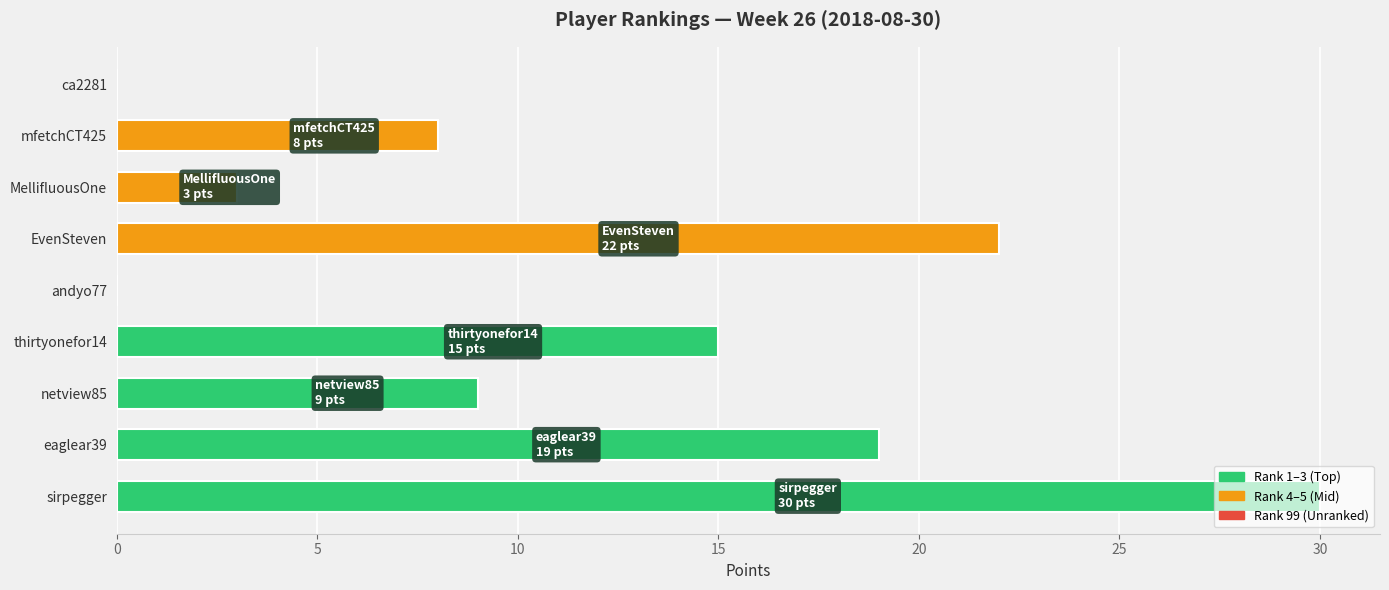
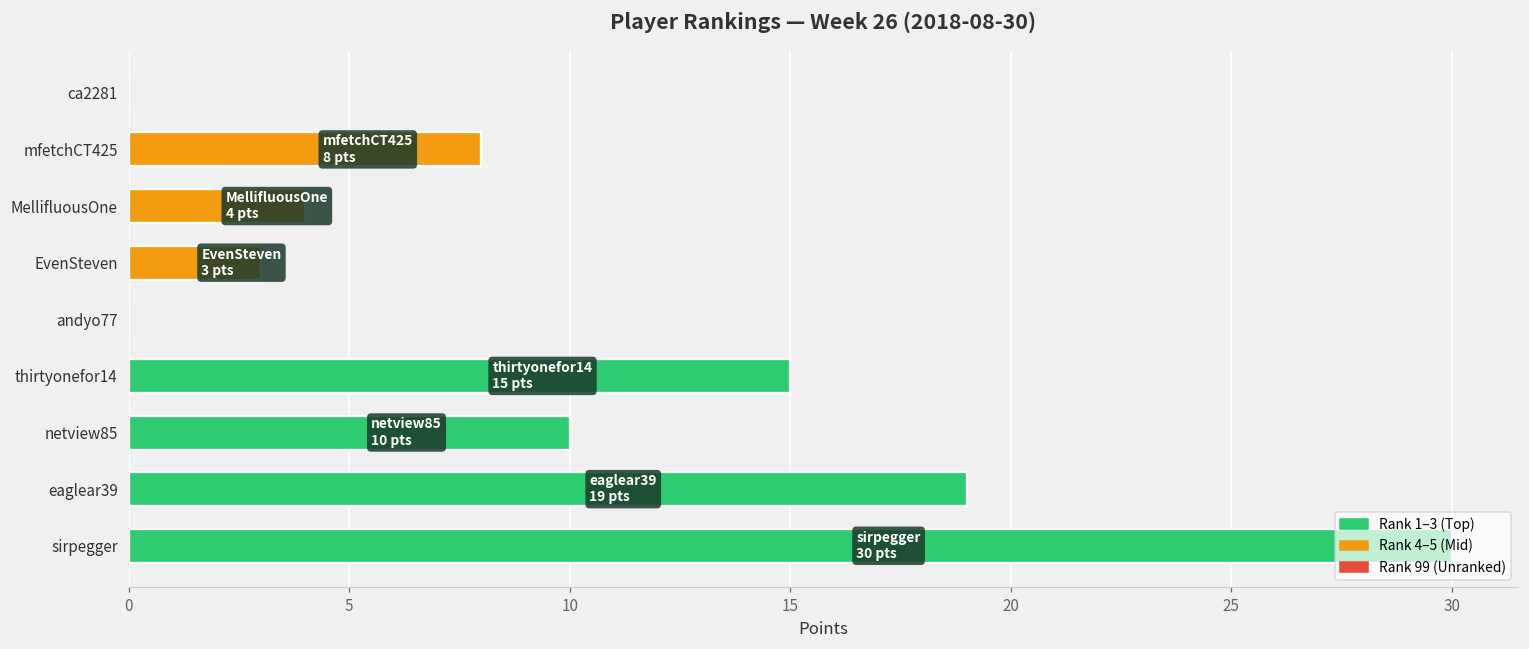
  {
-   "MellifluousOne": 3,
-   "EvenSteven": 22,
-   "netview85": 9
+   "MellifluousOne": 4,
+   "EvenSteven": 3,
+   "netview85": 10
  }
